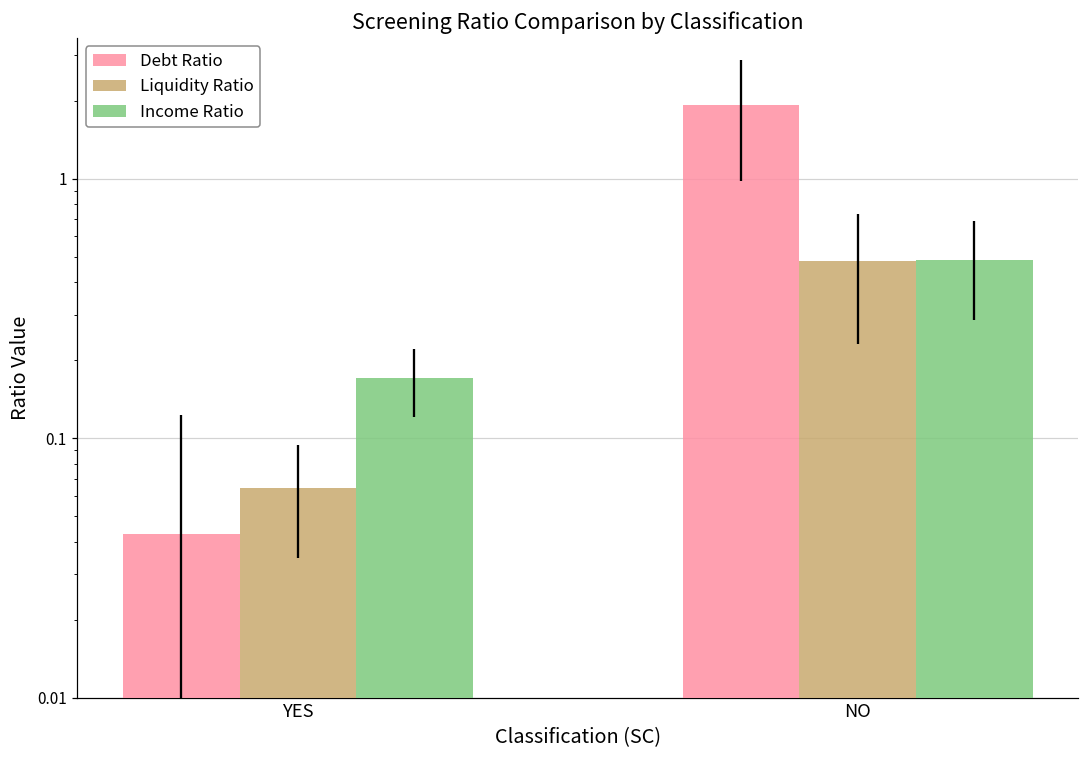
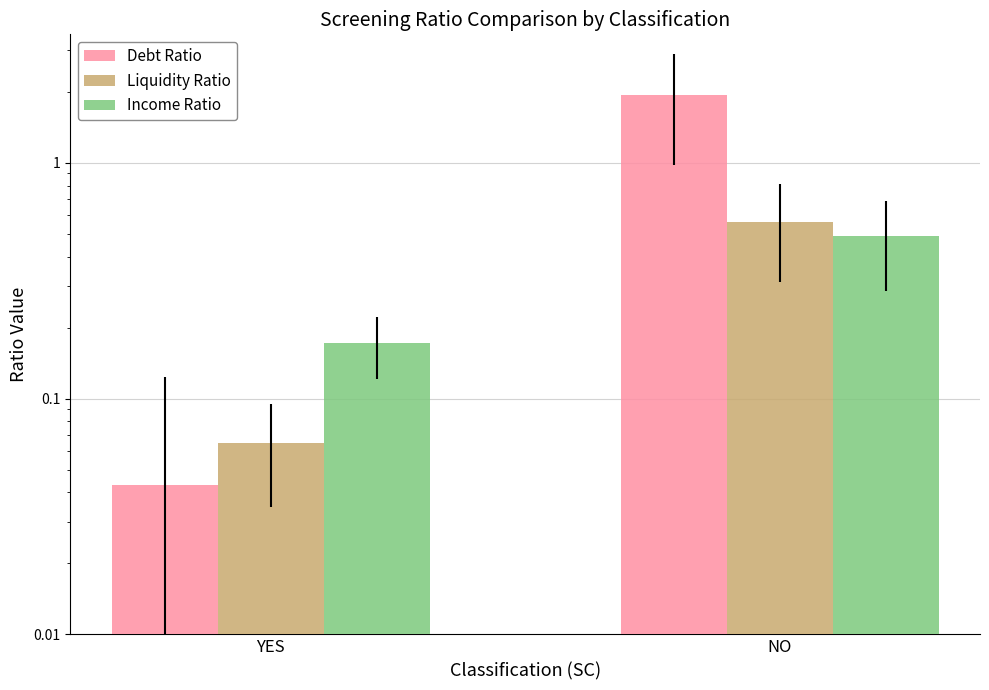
  {
    "Debt Ratio": {
      "YES": 0.043,
      "NO": 1.9
    },
    "Liquidity Ratio": {
      "YES": 0.065,
-     "NO": 0.48
+     "NO": 0.56
    },
    "Income Ratio": {
      "YES": 0.17,
      "NO": 0.49
    }
  }
